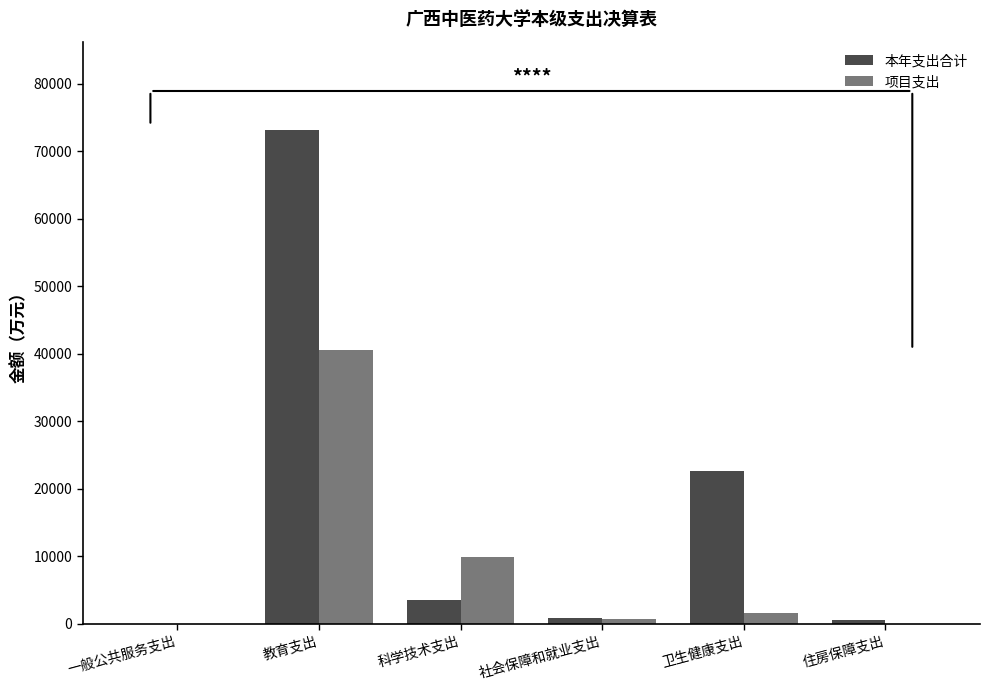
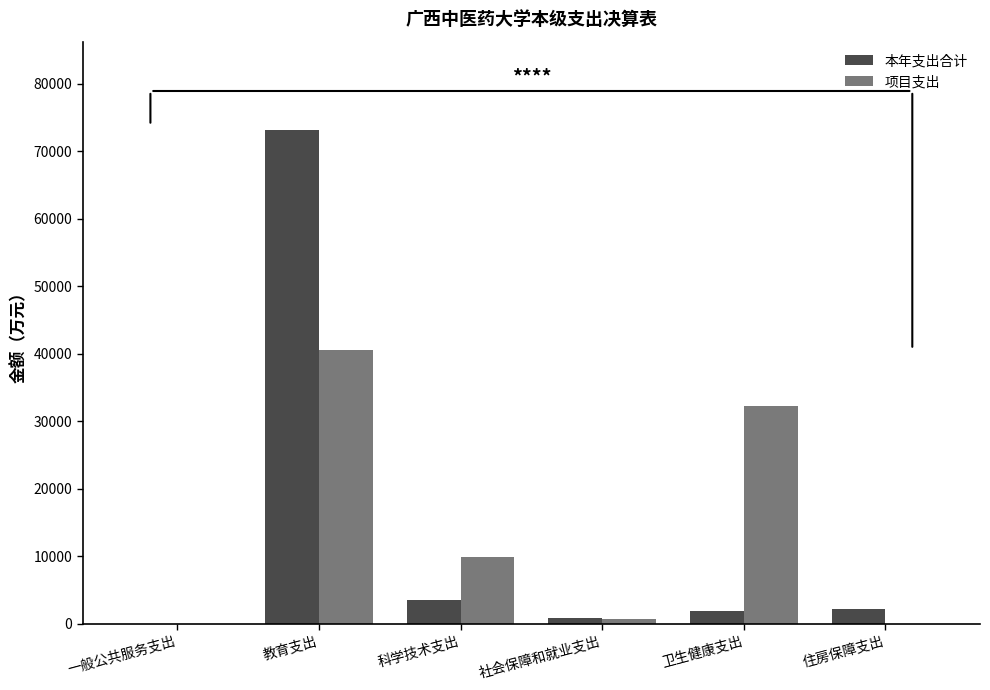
  {
    "本年支出合计": {
      "教育支出": 73000,
      "科学技术支出": 4000,
      "社会保障和就业支出": 1000,
-     "卫生健康支出": 23000,
-     "住房保障支出": 1000
+     "卫生健康支出": 2000,
+     "住房保障支出": 2000
    },
    "项目支出": {
      "教育支出": 41000,
      "科学技术支出": 10000,
      "社会保障和就业支出": 1000,
-     "卫生健康支出": 2000,
+     "卫生健康支出": 32000,
      "住房保障支出": 0
    }
  }
